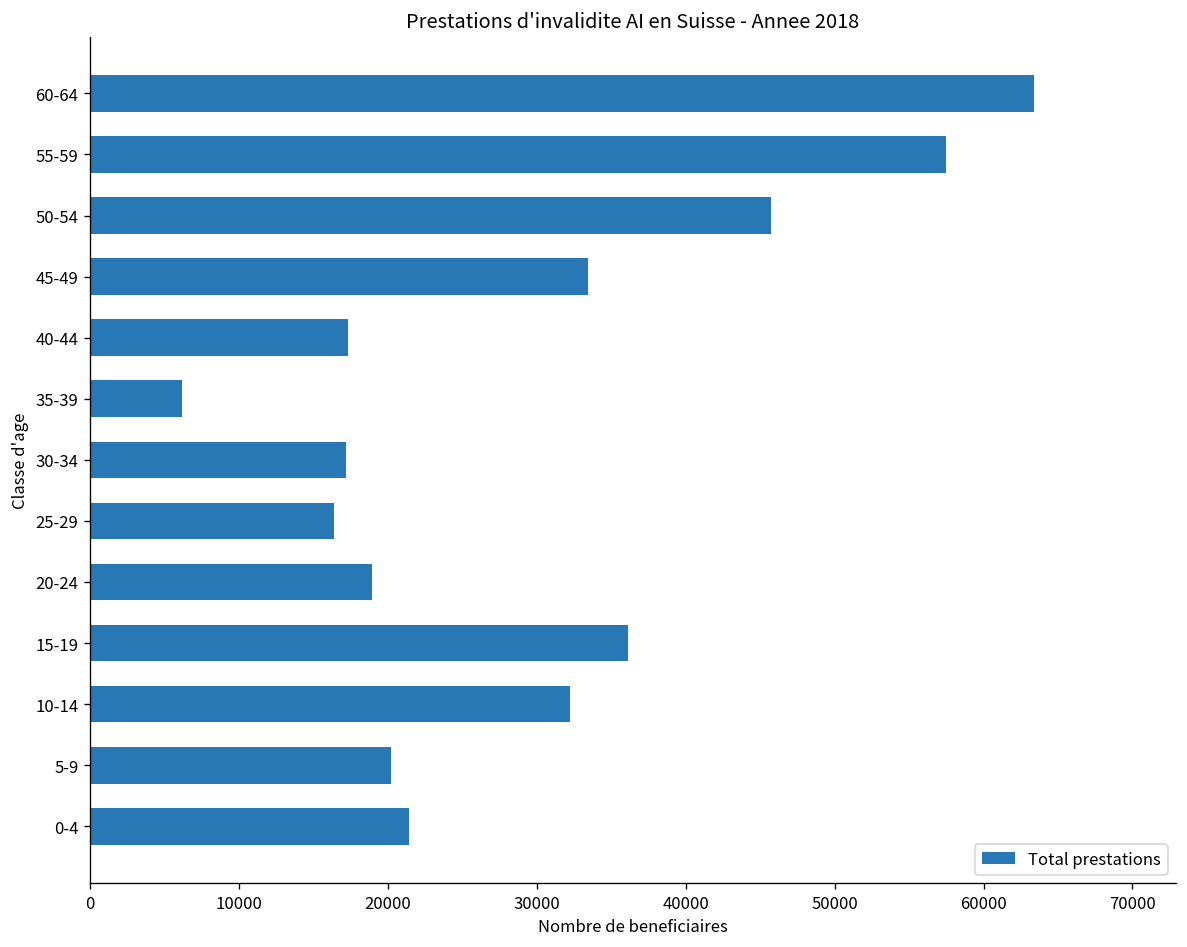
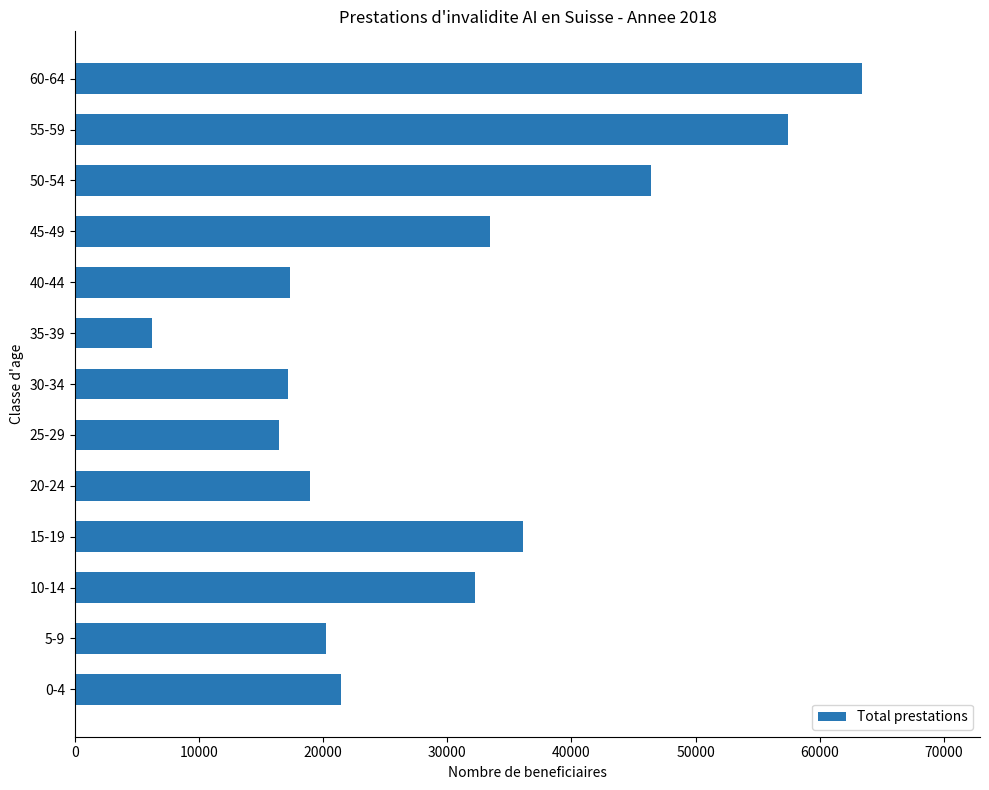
  {
    "60-64": 63400,
    "55-59": 57500,
-   "50-54": 45700,
+   "50-54": 46400,
    "45-49": 33400,
    "40-44": 17300,
    "35-39": 6200,
    "30-34": 17200,
    "25-29": 16400,
    "20-24": 18900,
    "15-19": 36100,
    "10-14": 32200,
    "5-9": 20200,
    "0-4": 21400
  }
